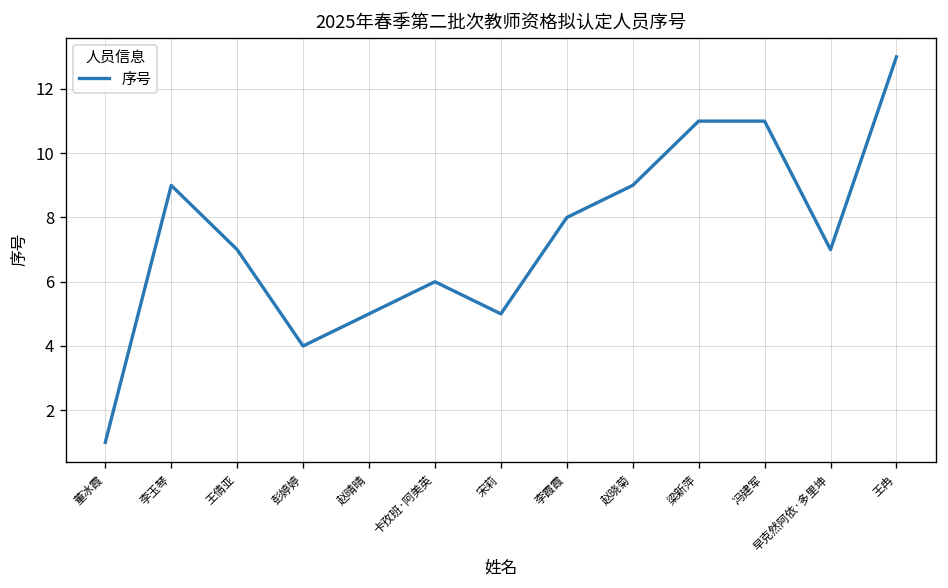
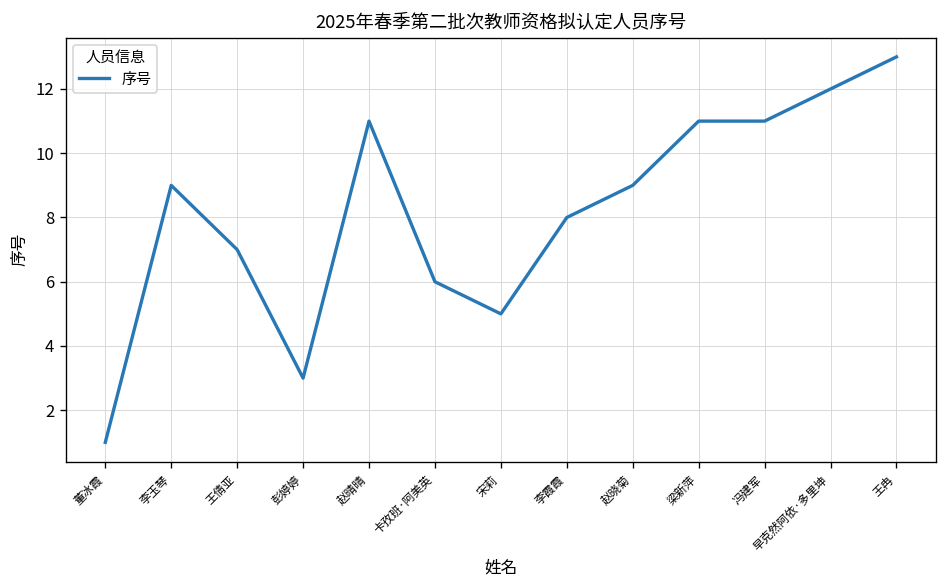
  {
    "董冰霞": 1,
    "李玉琴": 9,
    "王倩亚": 7,
-   "彭婷婷": 4,
-   "赵晴晴": 5,
+   "彭婷婷": 3,
+   "赵晴晴": 11,
    "卡孜班·阿美英": 6,
    "宋莉": 5,
    "李霞霞": 8,
    "赵晓菊": 9,
    "梁新萍": 11,
    "冯建军": 11,
-   "早克然阿依·多里坤": 7,
+   "早克然阿依·多里坤": 12,
    "王冉": 13
  }
